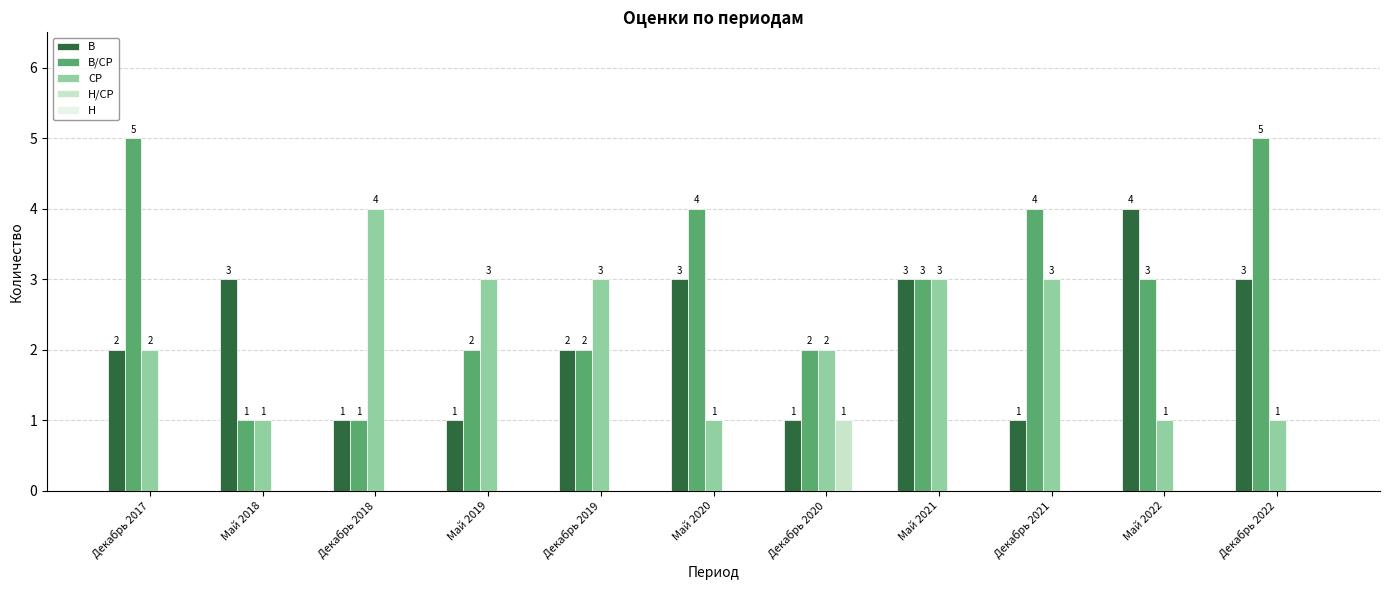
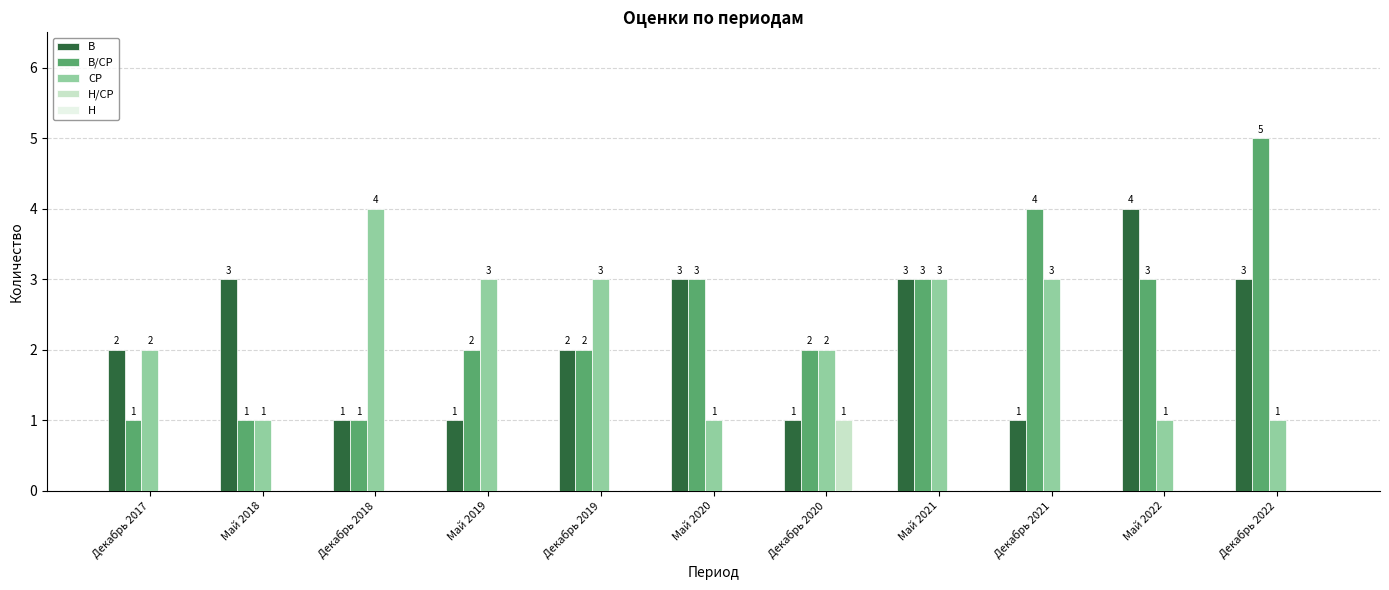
  {
    "В": {
      "Декабрь 2017": 2,
      "Май 2018": 3,
      "Декабрь 2018": 1,
      "Май 2019": 1,
      "Декабрь 2019": 2,
      "Май 2020": 3,
      "Декабрь 2020": 1,
      "Май 2021": 3,
      "Декабрь 2021": 1,
      "Май 2022": 4,
      "Декабрь 2022": 3
    },
    "В/СР": {
-     "Декабрь 2017": 5,
+     "Декабрь 2017": 1,
      "Май 2018": 1,
      "Декабрь 2018": 1,
      "Май 2019": 2,
      "Декабрь 2019": 2,
-     "Май 2020": 4,
+     "Май 2020": 3,
      "Декабрь 2020": 2,
      "Май 2021": 3,
      "Декабрь 2021": 4,
      "Май 2022": 3,
      "Декабрь 2022": 5
    },
    "СР": {
      "Декабрь 2017": 2,
      "Май 2018": 1,
      "Декабрь 2018": 4,
      "Май 2019": 3,
      "Декабрь 2019": 3,
      "Май 2020": 1,
      "Декабрь 2020": 2,
      "Май 2021": 3,
      "Декабрь 2021": 3,
      "Май 2022": 1,
      "Декабрь 2022": 1
    }
  }
